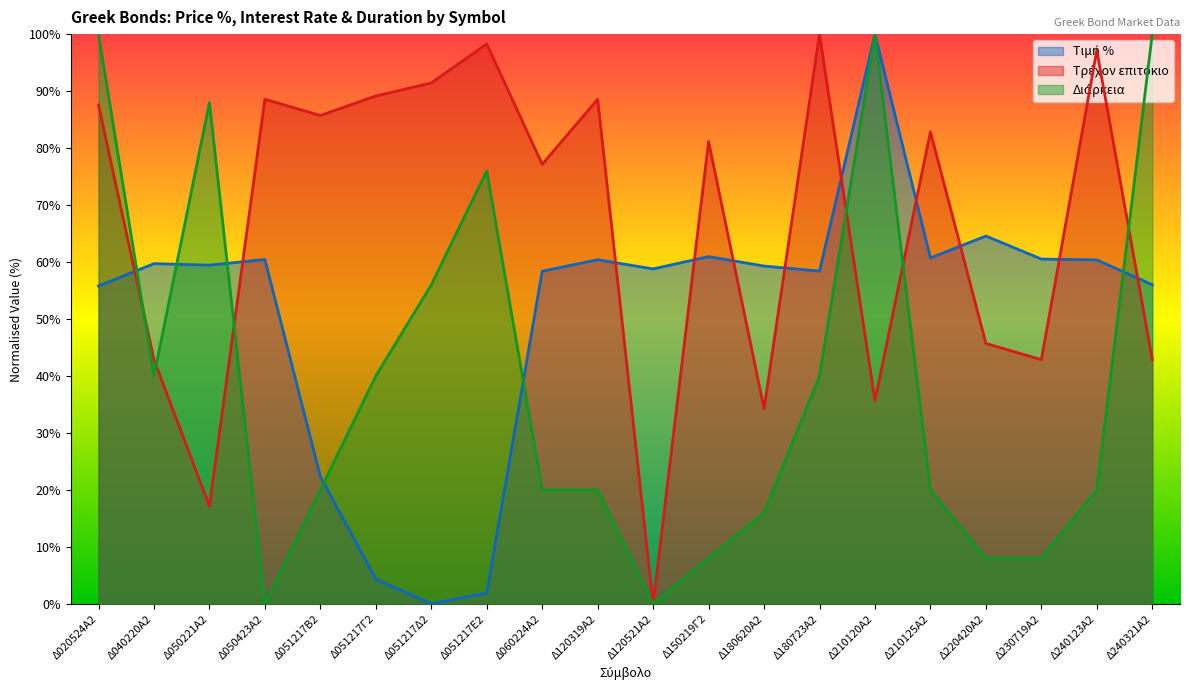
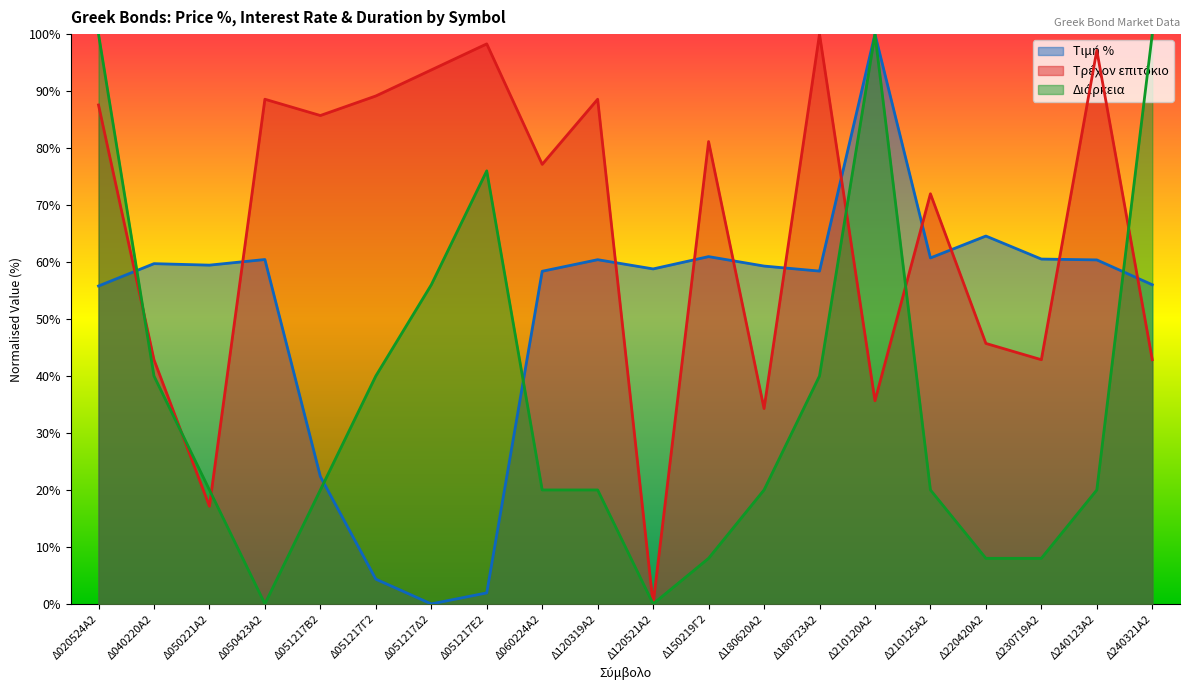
  {
    "Τιμή %": {
      "Δ020524Α2": "56%",
      "Δ040220Α2": "60%",
      "Δ050221Α2": "59%",
      "Δ050423Α2": "60%",
      "Δ051217Β2": "22%",
      "Δ051217Γ2": "4%",
      "Δ051217Δ2": "0%",
      "Δ051217Ε2": "2%",
      "Δ060224Α2": "58%",
      "Δ120319Α2": "60%",
      "Δ120521Α2": "59%",
      "Δ150219Γ2": "61%",
      "Δ180620Α2": "59%",
      "Δ180723Α2": "58%",
      "Δ210125Α2": "61%",
      "Δ220420Α2": "65%",
      "Δ230719Α2": "61%",
      "Δ240123Α2": "60%",
      "Δ240321Α2": "56%"
    },
    "Τρέχον επιτόκιο": {
      "Δ020524Α2": "88%",
      "Δ040220Α2": "43%",
      "Δ050221Α2": "17%",
      "Δ050423Α2": "89%",
      "Δ051217Β2": "86%",
      "Δ051217Γ2": "89%",
-     "Δ051217Δ2": "91%",
+     "Δ051217Δ2": "94%",
      "Δ051217Ε2": "98%",
      "Δ060224Α2": "77%",
      "Δ120319Α2": "89%",
      "Δ150219Γ2": "81%",
      "Δ180620Α2": "34%",
      "Δ180723Α2": "100%",
      "Δ210120Α2": "36%",
-     "Δ210125Α2": "83%",
+     "Δ210125Α2": "72%",
      "Δ220420Α2": "46%",
      "Δ230719Α2": "43%",
      "Δ240321Α2": "43%"
    },
    "Διάρκεια": {
      "Δ020524Α2": "100%",
      "Δ040220Α2": "40%",
-     "Δ050221Α2": "88%",
+     "Δ050221Α2": "20%",
      "Δ050423Α2": "0%",
      "Δ051217Β2": "20%",
      "Δ051217Γ2": "40%",
      "Δ051217Δ2": "56%",
      "Δ051217Ε2": "76%",
      "Δ060224Α2": "20%",
      "Δ120319Α2": "20%",
      "Δ150219Γ2": "8%",
-     "Δ180620Α2": "16%",
+     "Δ180620Α2": "20%",
      "Δ180723Α2": "40%",
      "Δ210125Α2": "20%",
      "Δ220420Α2": "8%",
      "Δ230719Α2": "8%",
      "Δ240123Α2": "20%",
      "Δ240321Α2": "100%"
    }
  }
